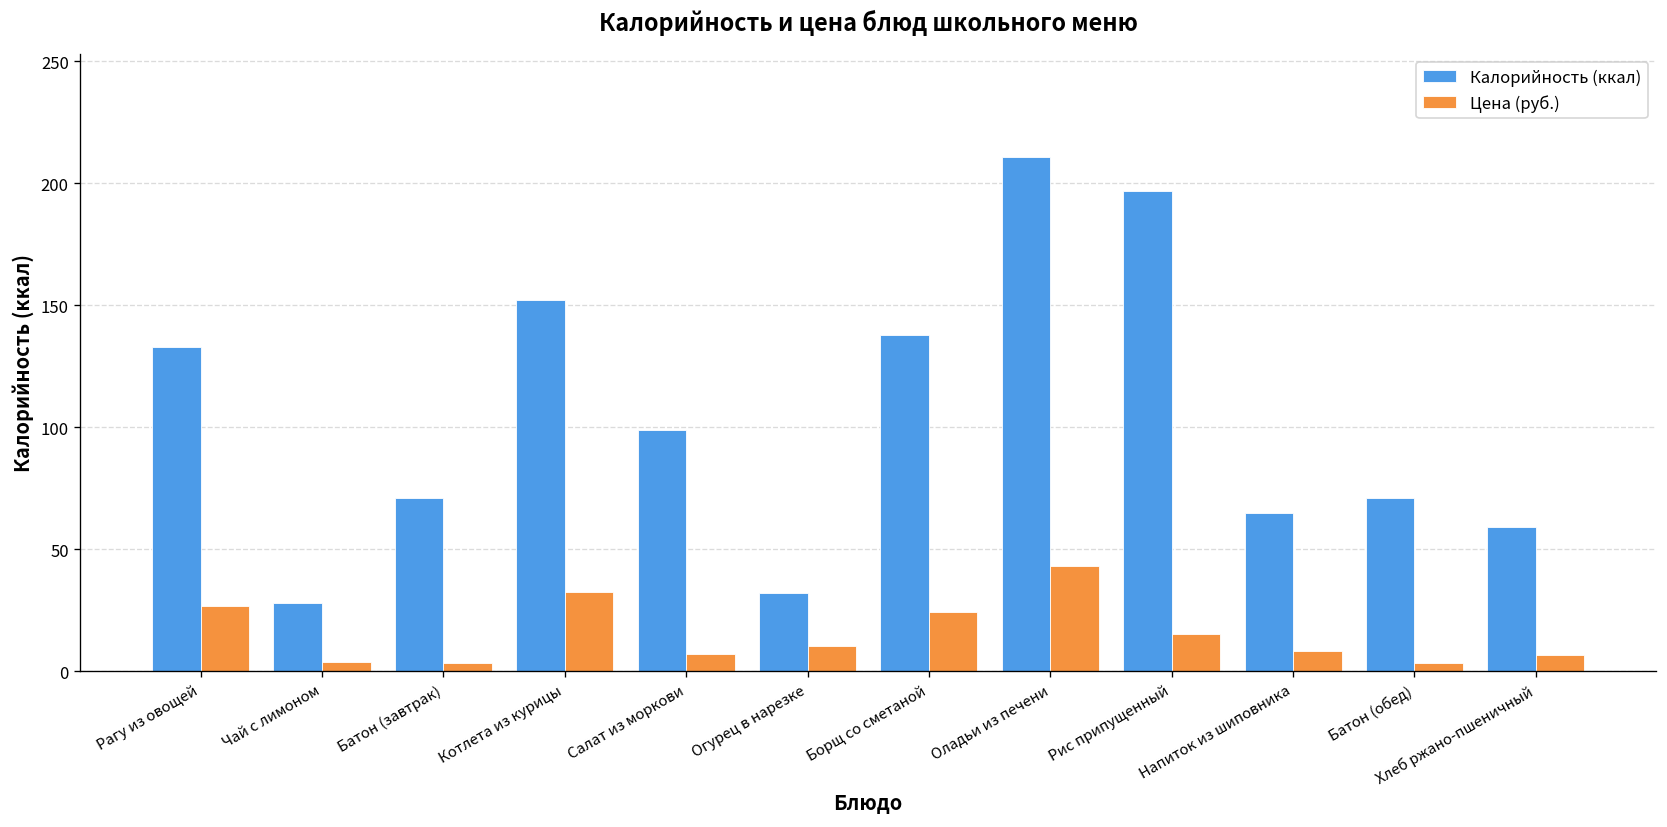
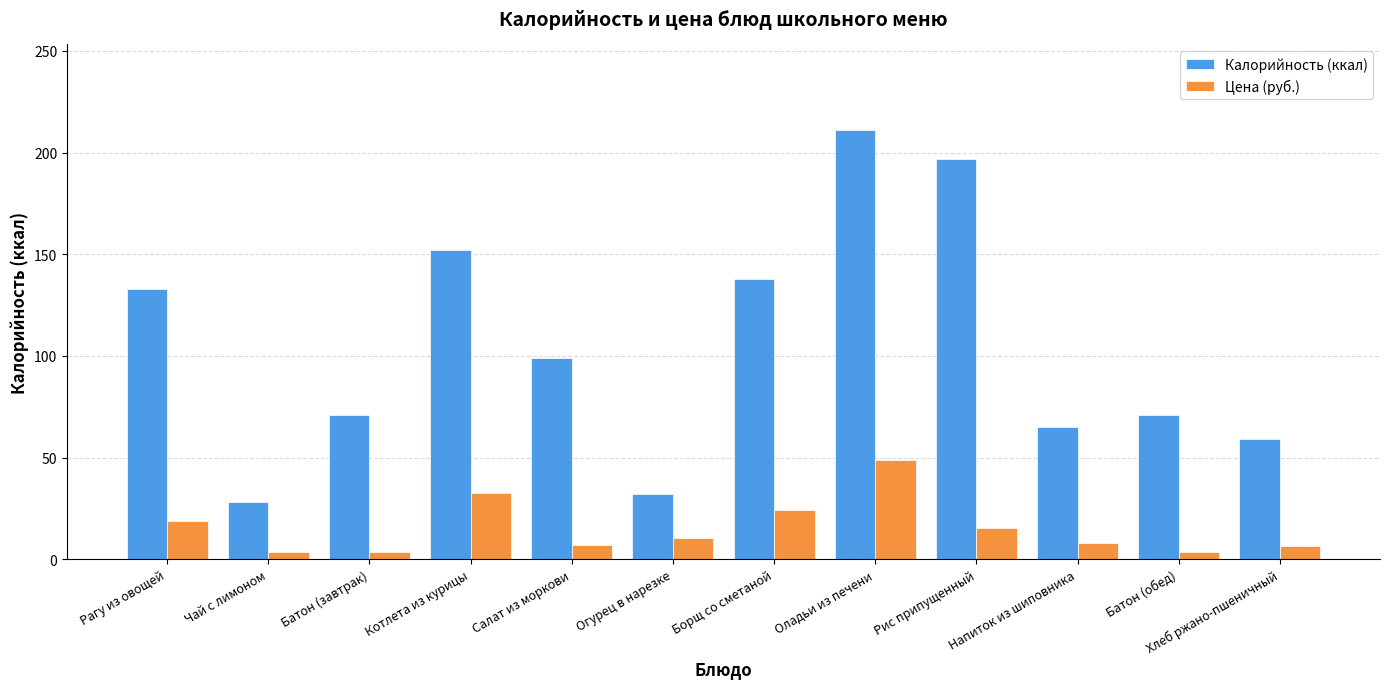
  {
    "Калорийность (ккал)": {
      "Рагу из овощей": 133,
      "Чай с лимоном": 28,
      "Батон (завтрак)": 71,
      "Котлета из курицы": 152,
      "Салат из моркови": 99,
      "Огурец в нарезке": 32,
      "Борщ со сметаной": 138,
      "Оладьи из печени": 211,
      "Рис припущенный": 197,
      "Напиток из шиповника": 65,
      "Батон (обед)": 71,
      "Хлеб ржано-пшеничный": 59
    },
    "Цена (руб.)": {
-     "Рагу из овощей": 27,
+     "Рагу из овощей": 19,
      "Чай с лимоном": 4,
      "Батон (завтрак)": 4,
      "Котлета из курицы": 33,
      "Салат из моркови": 7,
      "Огурец в нарезке": 11,
      "Борщ со сметаной": 24,
-     "Оладьи из печени": 43,
+     "Оладьи из печени": 49,
      "Рис припущенный": 15,
      "Напиток из шиповника": 8,
      "Батон (обед)": 4,
      "Хлеб ржано-пшеничный": 7
    }
  }
